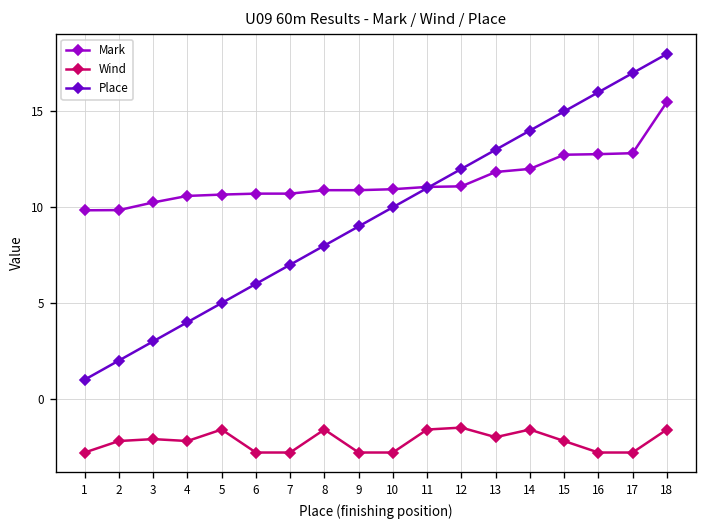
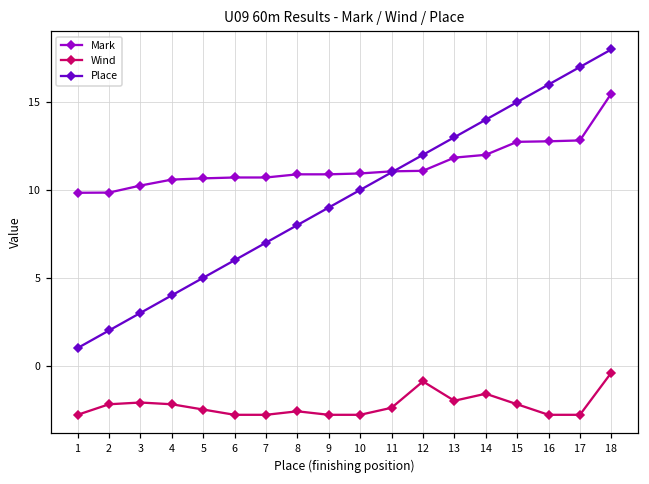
  {
    "Wind": {
      "1": -2.8,
      "2": -2.2,
      "3": -2.1,
      "4": -2.2,
-     "5": -1.6,
+     "5": -2.5,
      "6": -2.8,
      "7": -2.8,
-     "8": -1.6,
+     "8": -2.6,
      "9": -2.8,
      "10": -2.8,
-     "11": -1.6,
-     "12": -1.5,
+     "11": -2.4,
+     "12": -0.9,
      "13": -2.0,
      "14": -1.6,
      "15": -2.2,
      "16": -2.8,
      "17": -2.8,
-     "18": -1.6
+     "18": -0.4
    }
  }
